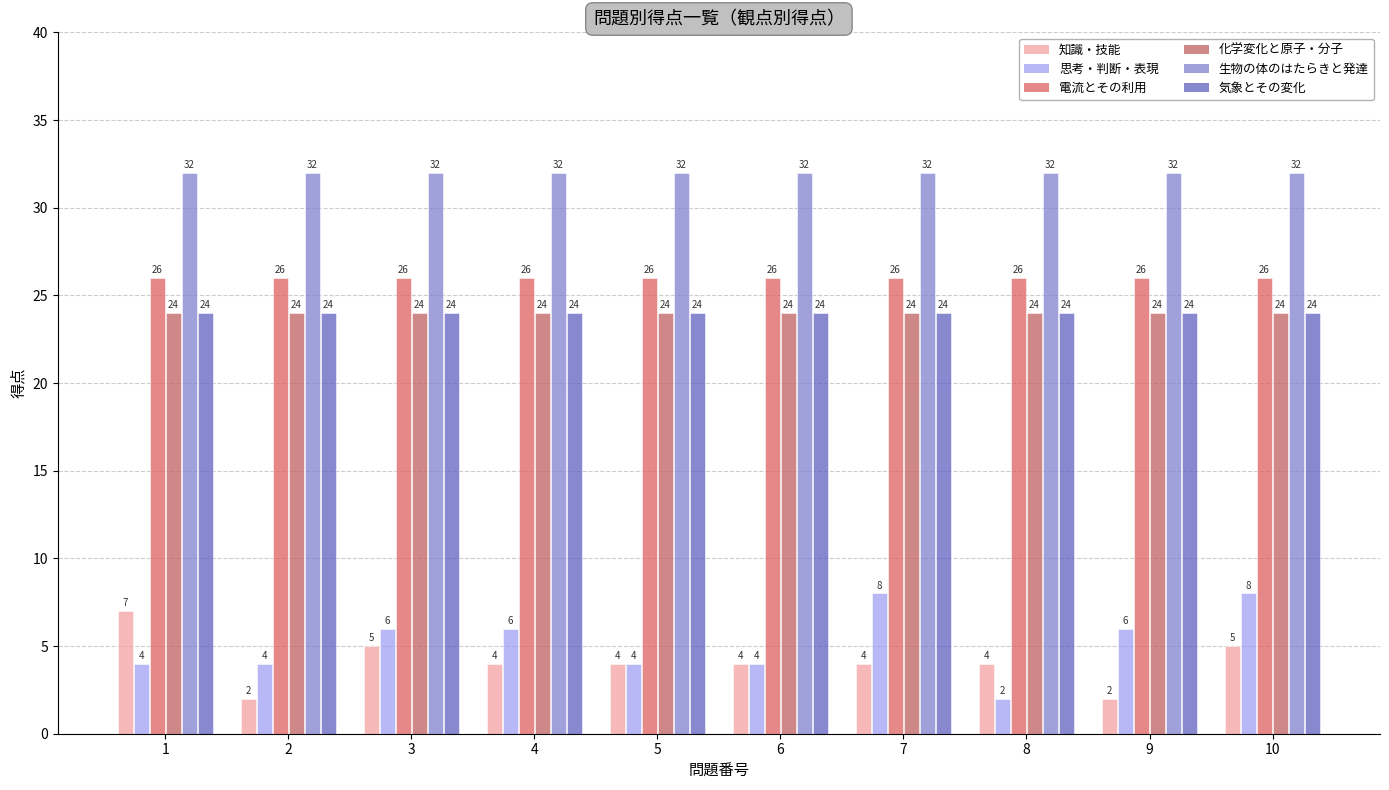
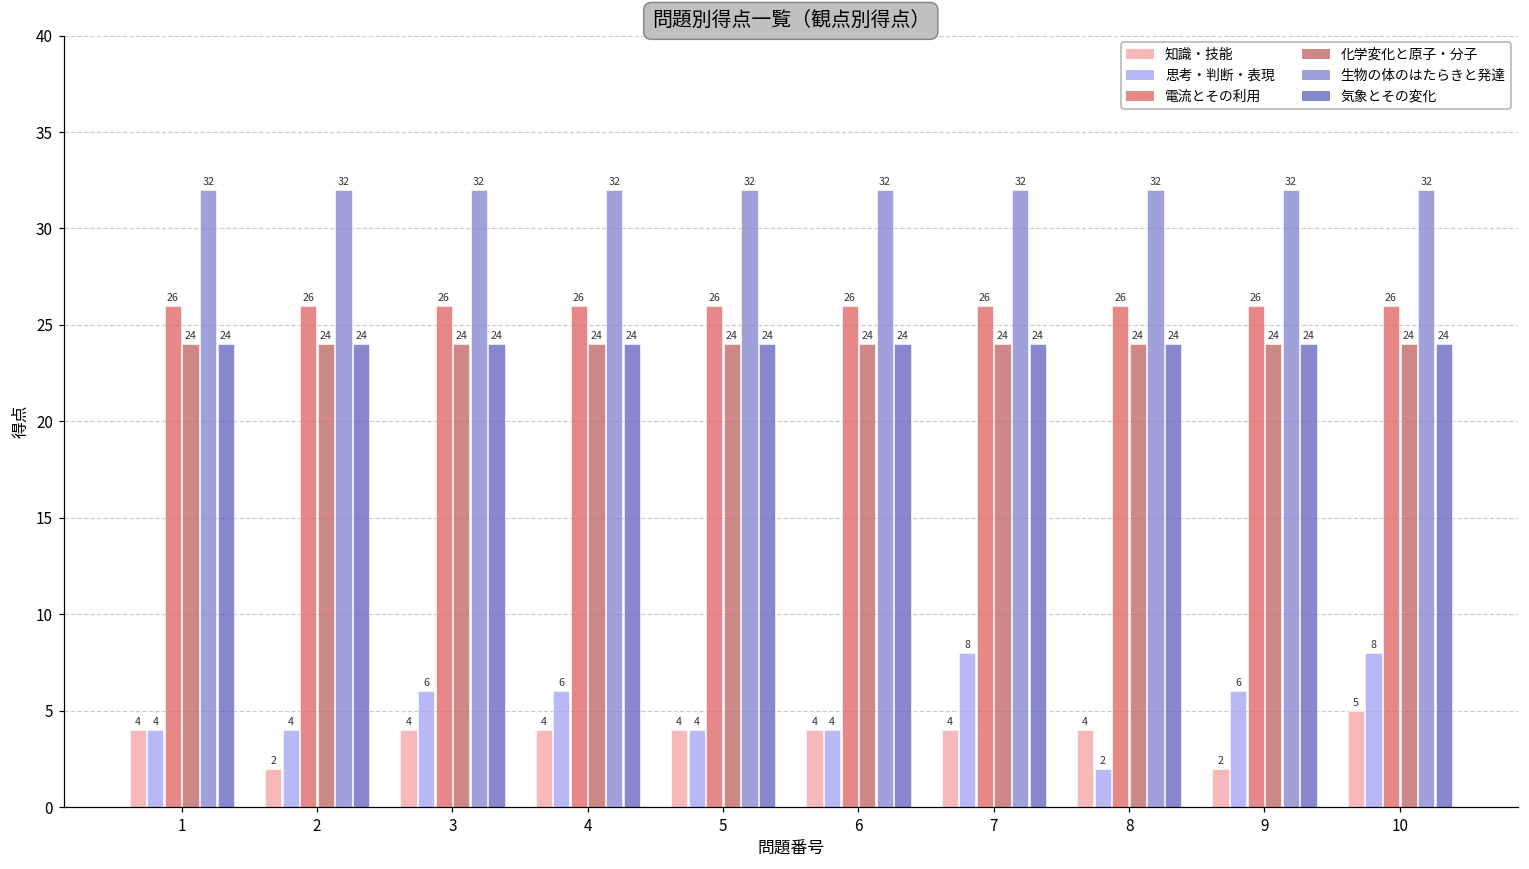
  {
    "知識・技能": {
-     "1": 7,
+     "1": 4,
      "2": 2,
-     "3": 5,
+     "3": 4,
      "4": 4,
      "5": 4,
      "6": 4,
      "7": 4,
      "8": 4,
      "9": 2,
      "10": 5
    }
  }
